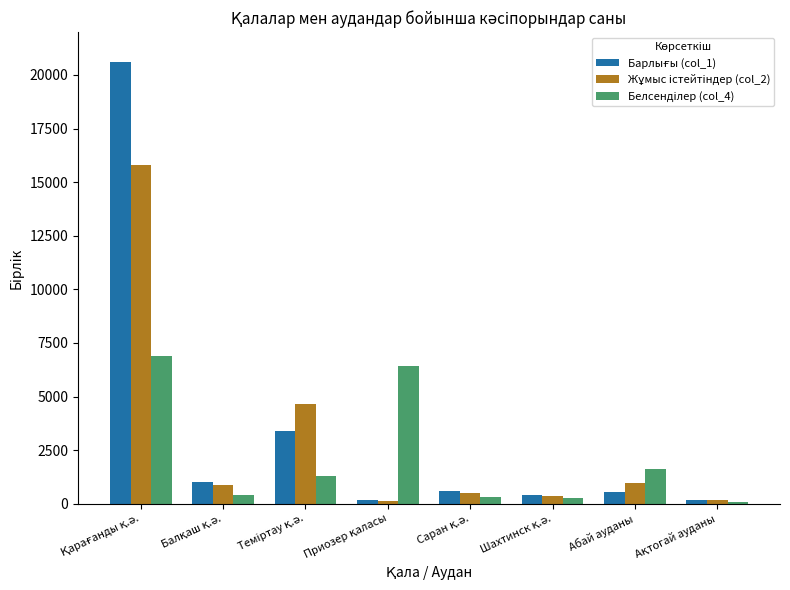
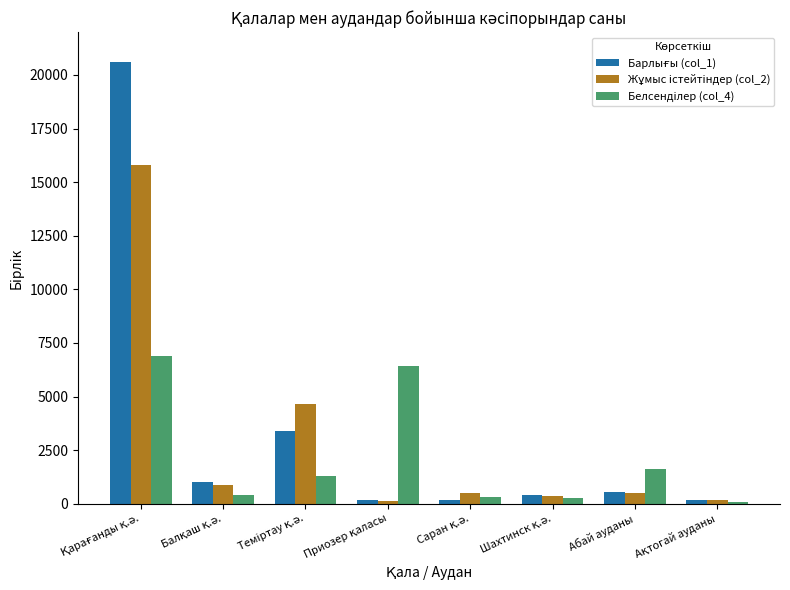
  {
    "Барлығы (col_1)": {
      "Қарағанды қ.ә.": 20600,
      "Балқаш қ.ә.": 1000,
      "Теміртау қ.ә.": 3400,
      "Приозер қаласы": 200,
-     "Саран қ.ә.": 600,
+     "Саран қ.ә.": 200,
      "Шахтинск қ.ә.": 400,
      "Абай ауданы": 500,
      "Ақтогай ауданы": 200
    },
    "Жұмыс істейтіндер (col_2)": {
      "Қарағанды қ.ә.": 15800,
      "Балқаш қ.ә.": 900,
      "Теміртау қ.ә.": 4700,
      "Приозер қаласы": 100,
      "Саран қ.ә.": 500,
      "Шахтинск қ.ә.": 400,
-     "Абай ауданы": 1000,
+     "Абай ауданы": 500,
      "Ақтогай ауданы": 200
    },
    "Белсенділер (col_4)": {
      "Қарағанды қ.ә.": 6900,
      "Балқаш қ.ә.": 400,
      "Теміртау қ.ә.": 1300,
      "Приозер қаласы": 6400,
      "Саран қ.ә.": 300,
      "Шахтинск қ.ә.": 300,
      "Абай ауданы": 1600
    }
  }
